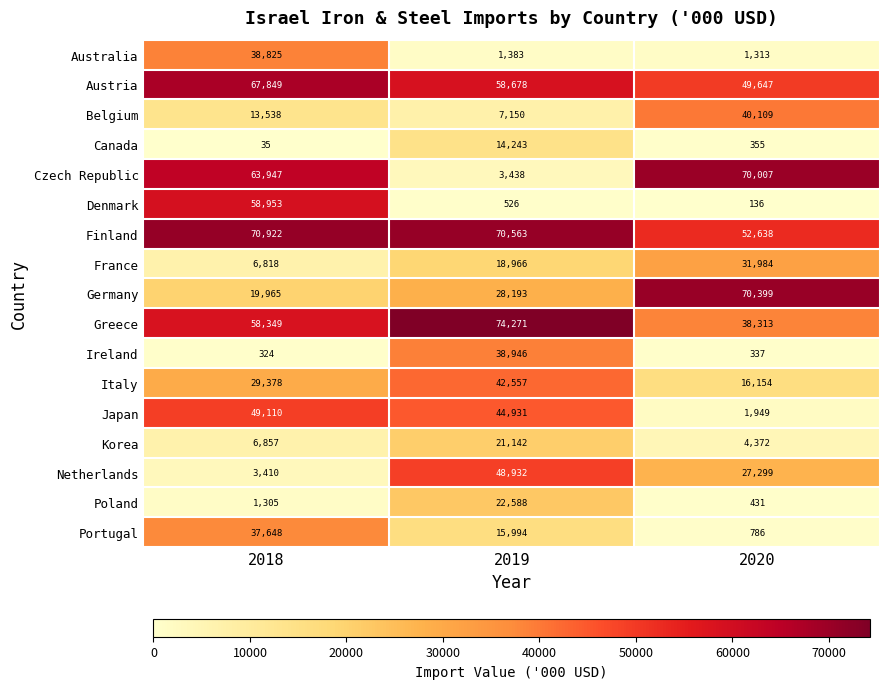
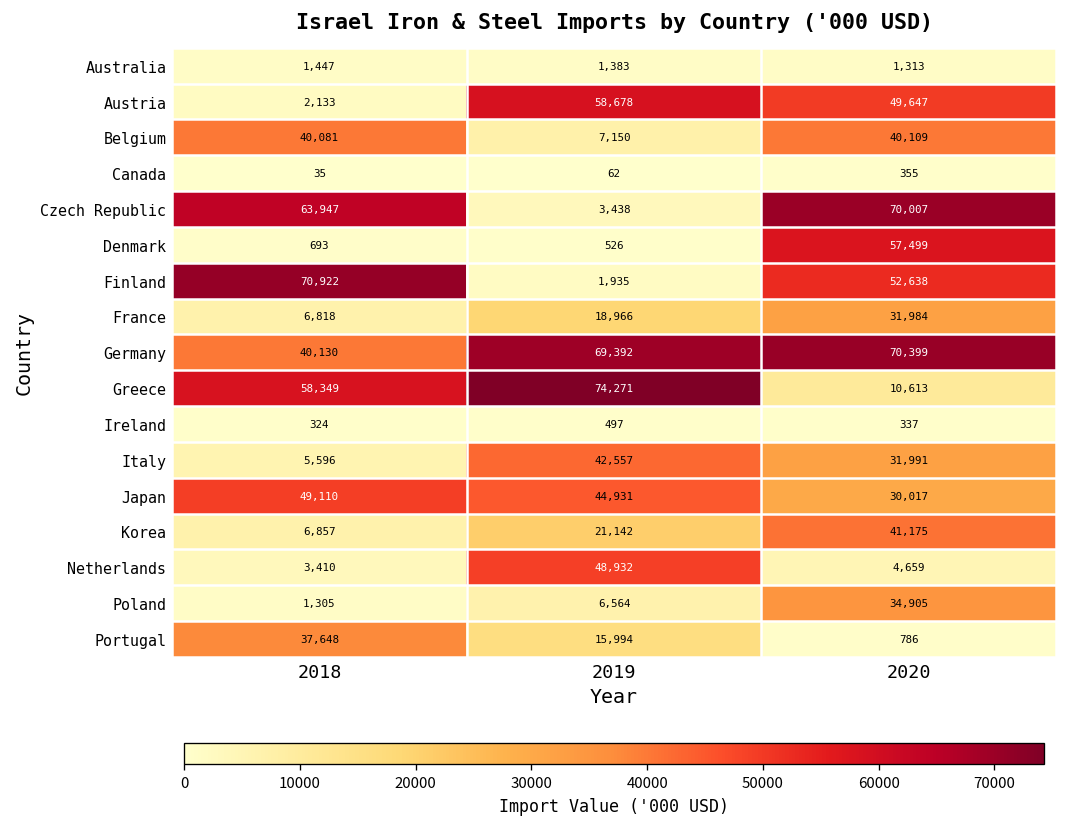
  {
    "Australia": {
-     "2018": "38,825",
+     "2018": "1,447",
      "2019": "1,383",
      "2020": "1,313"
    },
    "Austria": {
-     "2018": "67,849",
+     "2018": "2,133",
      "2019": "58,678",
      "2020": "49,647"
    },
    "Belgium": {
-     "2018": "13,538",
+     "2018": "40,081",
      "2019": "7,150",
      "2020": "40,109"
    },
    "Canada": {
      "2018": "35",
-     "2019": "14,243",
+     "2019": "62",
      "2020": "355"
    },
    "Czech Republic": {
      "2018": "63,947",
      "2019": "3,438",
      "2020": "70,007"
    },
    "Denmark": {
-     "2018": "58,953",
+     "2018": "693",
      "2019": "526",
-     "2020": "136"
+     "2020": "57,499"
    },
    "Finland": {
      "2018": "70,922",
-     "2019": "70,563",
+     "2019": "1,935",
      "2020": "52,638"
    },
    "France": {
      "2018": "6,818",
      "2019": "18,966",
      "2020": "31,984"
    },
    "Germany": {
-     "2018": "19,965",
-     "2019": "28,193",
+     "2018": "40,130",
+     "2019": "69,392",
      "2020": "70,399"
    },
    "Greece": {
      "2018": "58,349",
      "2019": "74,271",
-     "2020": "38,313"
+     "2020": "10,613"
    },
    "Ireland": {
      "2018": "324",
-     "2019": "38,946",
+     "2019": "497",
      "2020": "337"
    },
    "Italy": {
-     "2018": "29,378",
+     "2018": "5,596",
      "2019": "42,557",
-     "2020": "16,154"
+     "2020": "31,991"
    },
    "Japan": {
      "2018": "49,110",
      "2019": "44,931",
-     "2020": "1,949"
+     "2020": "30,017"
    },
    "Korea": {
      "2018": "6,857",
      "2019": "21,142",
-     "2020": "4,372"
+     "2020": "41,175"
    },
    "Netherlands": {
      "2018": "3,410",
      "2019": "48,932",
-     "2020": "27,299"
+     "2020": "4,659"
    },
    "Poland": {
      "2018": "1,305",
-     "2019": "22,588",
-     "2020": "431"
+     "2019": "6,564",
+     "2020": "34,905"
    },
    "Portugal": {
      "2018": "37,648",
      "2019": "15,994",
      "2020": "786"
    }
  }
